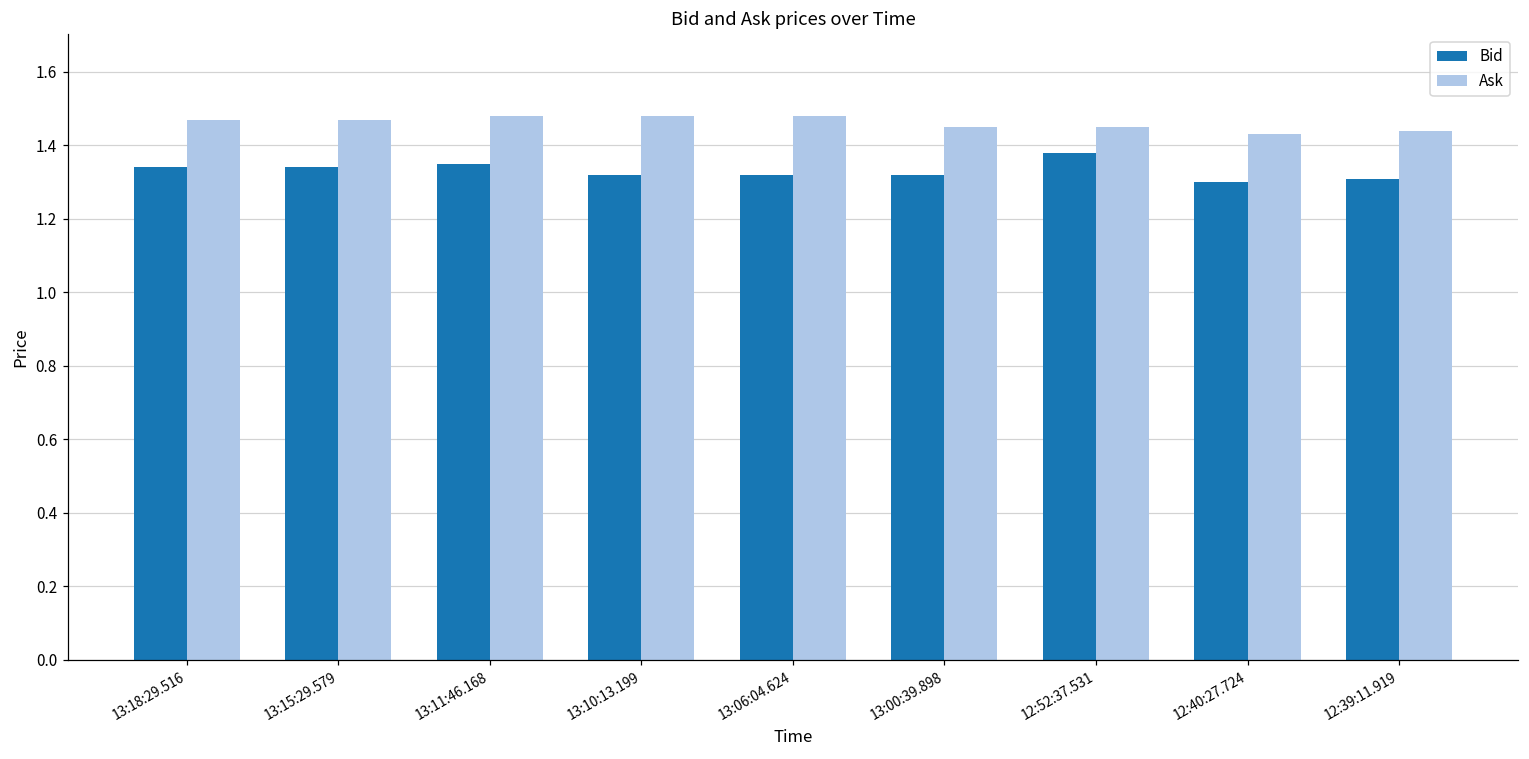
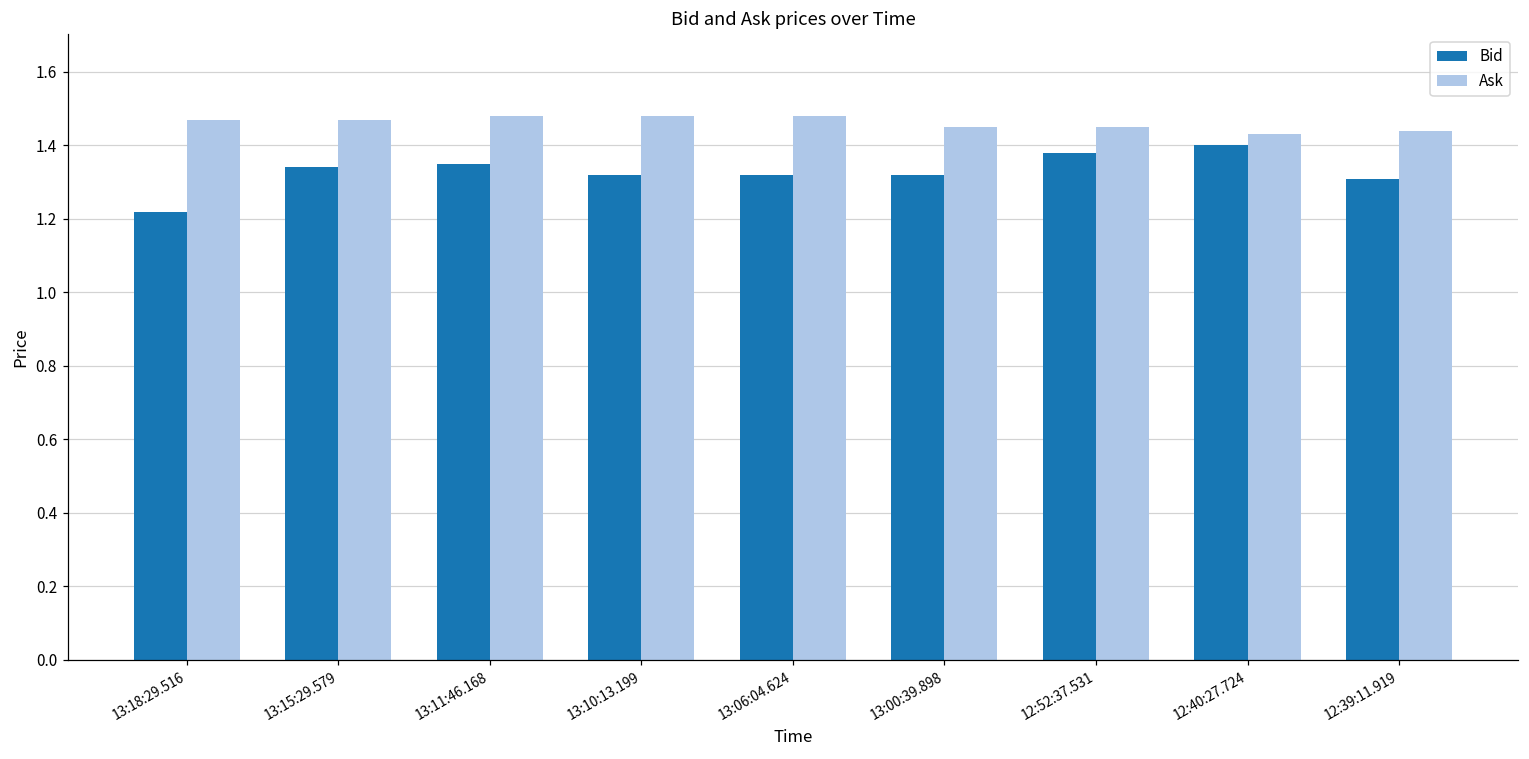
  {
    "Bid": {
-     "13:18:29.516": 1.34,
+     "13:18:29.516": 1.22,
      "13:15:29.579": 1.34,
      "13:11:46.168": 1.35,
      "13:10:13.199": 1.32,
      "13:06:04.624": 1.32,
      "13:00:39.898": 1.32,
      "12:52:37.531": 1.38,
-     "12:40:27.724": 1.3,
+     "12:40:27.724": 1.4,
      "12:39:11.919": 1.31
    },
    "Ask": {
      "13:18:29.516": 1.47,
      "13:15:29.579": 1.47,
      "13:11:46.168": 1.48,
      "13:10:13.199": 1.48,
      "13:06:04.624": 1.48,
      "13:00:39.898": 1.45,
      "12:52:37.531": 1.45,
      "12:40:27.724": 1.43,
      "12:39:11.919": 1.44
    }
  }
